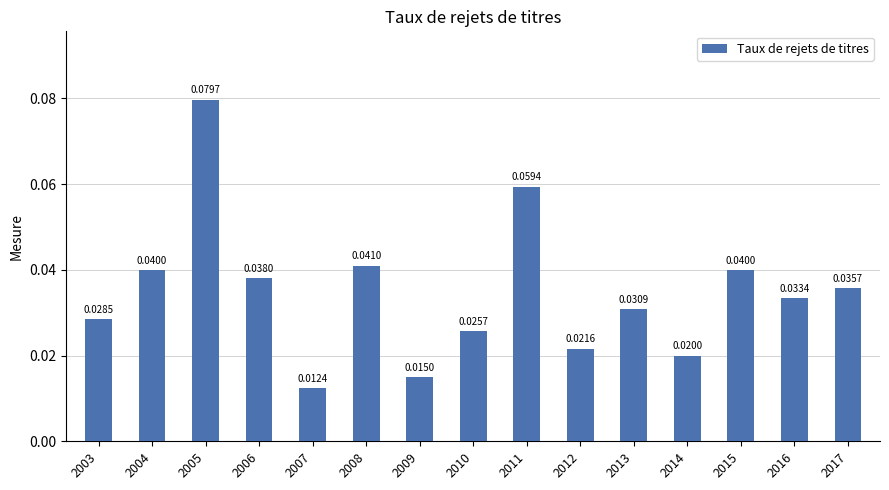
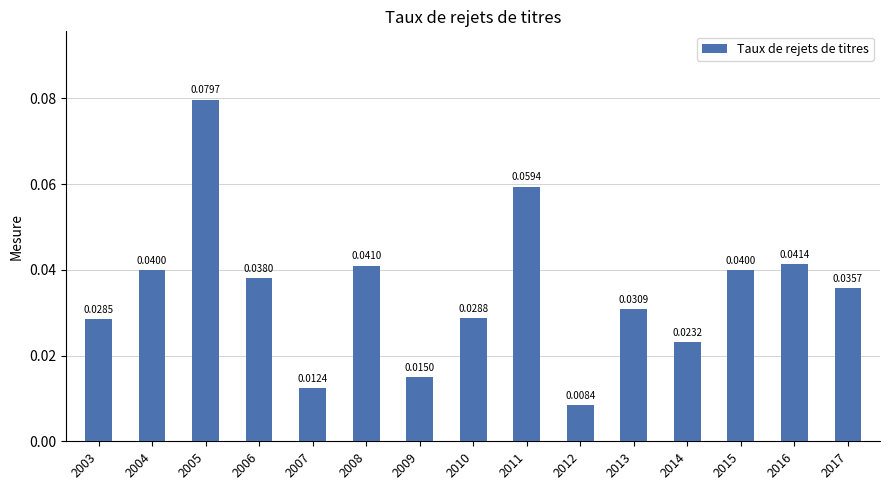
  {
    "2003": 0.0285,
    "2004": 0.0400,
    "2005": 0.0797,
    "2006": 0.0380,
    "2007": 0.0124,
    "2008": 0.0410,
    "2009": 0.0150,
-   "2010": 0.0257,
+   "2010": 0.0288,
    "2011": 0.0594,
-   "2012": 0.0216,
+   "2012": 0.0084,
    "2013": 0.0309,
-   "2014": 0.0200,
+   "2014": 0.0232,
    "2015": 0.0400,
-   "2016": 0.0334,
+   "2016": 0.0414,
    "2017": 0.0357
  }
